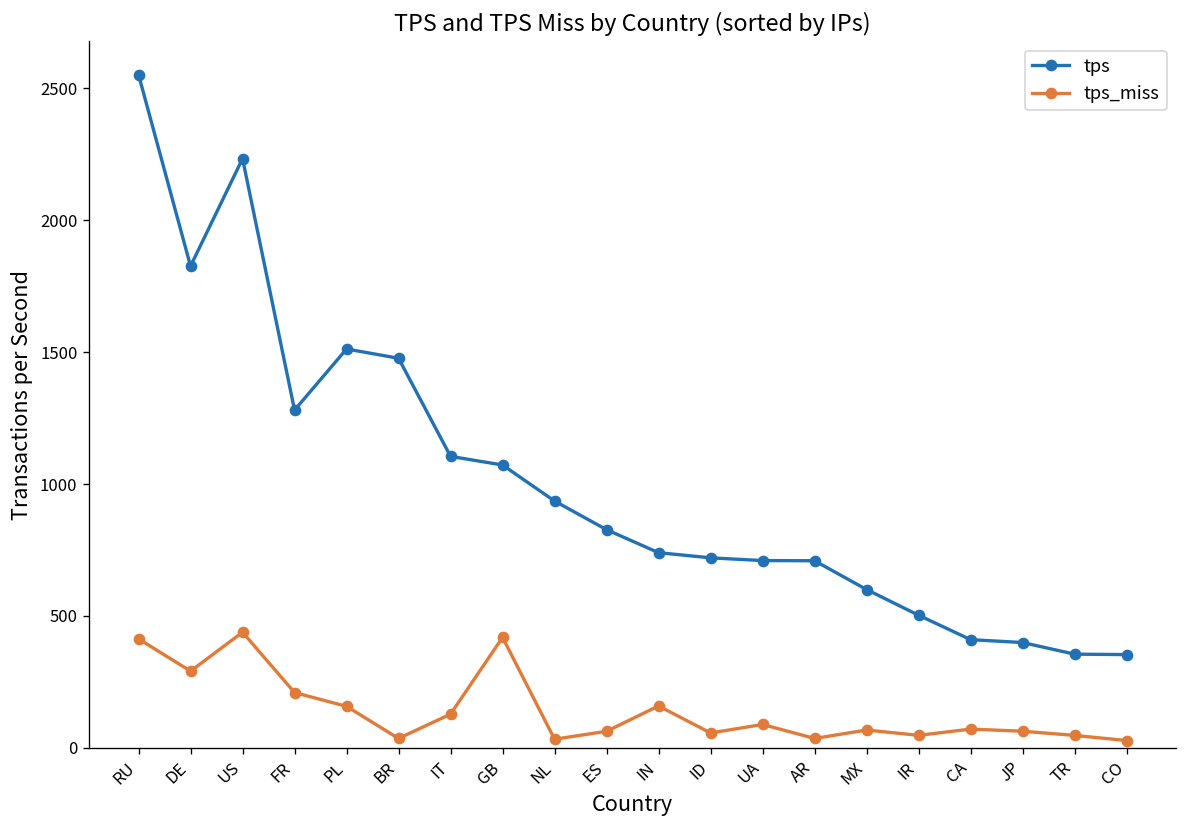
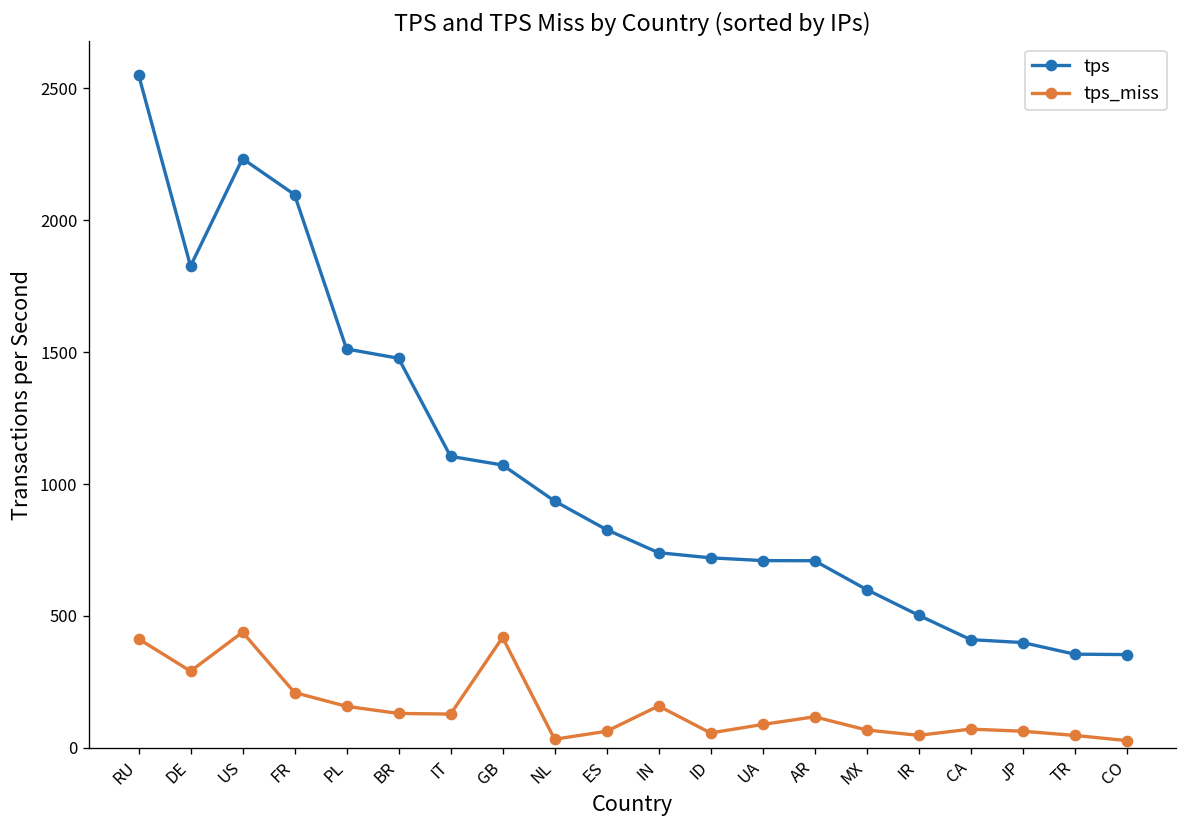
  {
    "tps": {
      "RU": 2550,
      "DE": 1830,
      "US": 2230,
-     "FR": 1280,
+     "FR": 2100,
      "PL": 1510,
      "BR": 1480,
      "IT": 1100,
      "GB": 1070,
      "NL": 940,
      "ES": 830,
      "IN": 740,
      "ID": 720,
      "UA": 710,
      "AR": 710,
      "MX": 600,
      "IR": 500,
      "CA": 410,
      "JP": 400,
      "TR": 360,
      "CO": 350
    },
    "tps_miss": {
      "RU": 410,
      "DE": 290,
      "US": 440,
      "FR": 210,
      "PL": 160,
-     "BR": 40,
+     "BR": 130,
      "IT": 130,
      "GB": 420,
      "NL": 30,
      "ES": 60,
      "IN": 160,
      "ID": 60,
      "UA": 90,
-     "AR": 40,
+     "AR": 120,
      "MX": 70,
      "IR": 50,
      "CA": 70,
      "JP": 60,
      "TR": 50,
      "CO": 30
    }
  }
